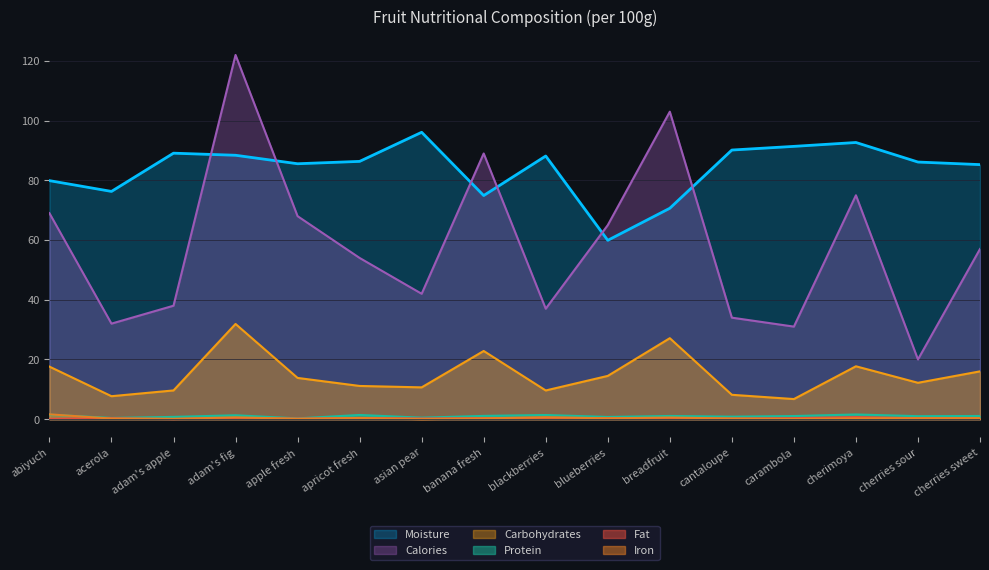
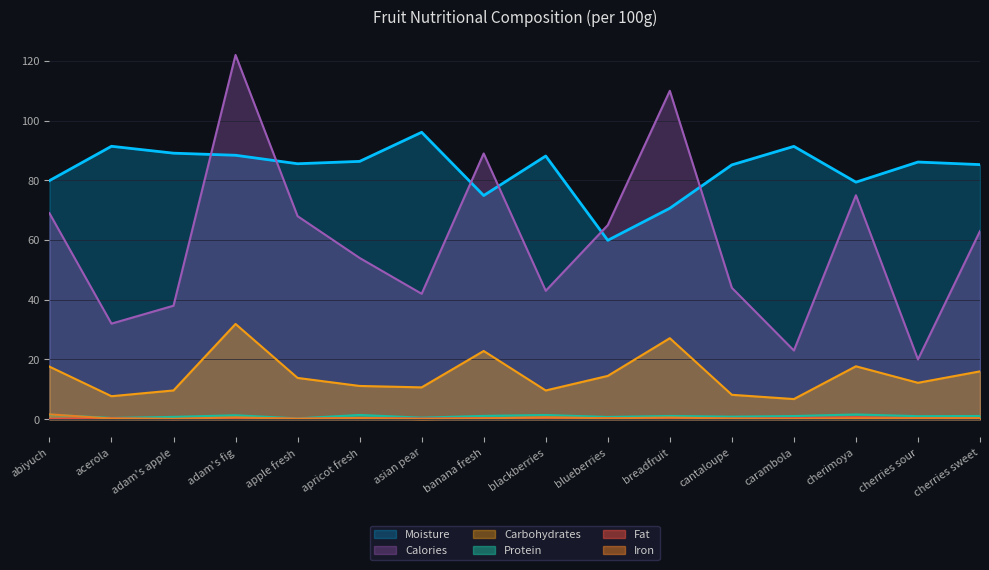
  {
    "Moisture": {
      "abiyuch": 80,
-     "acerola": 76,
+     "acerola": 91,
      "adam's apple": 89,
      "adam's fig": 88,
      "apple fresh": 86,
      "apricot fresh": 86,
      "asian pear": 96,
      "banana fresh": 75,
      "blackberries": 88,
      "blueberries": 60,
      "breadfruit": 71,
-     "cantaloupe": 90,
+     "cantaloupe": 85,
      "carambola": 91,
-     "cherimoya": 93,
+     "cherimoya": 79,
      "cherries sour": 86,
      "cherries sweet": 85
    },
    "Calories": {
      "abiyuch": 69,
      "acerola": 32,
      "adam's apple": 38,
      "adam's fig": 122,
      "apple fresh": 68,
      "apricot fresh": 54,
      "asian pear": 42,
      "banana fresh": 89,
-     "blackberries": 37,
+     "blackberries": 43,
      "blueberries": 65,
-     "breadfruit": 103,
-     "cantaloupe": 34,
-     "carambola": 31,
+     "breadfruit": 110,
+     "cantaloupe": 44,
+     "carambola": 23,
      "cherimoya": 75,
      "cherries sour": 20,
-     "cherries sweet": 57
+     "cherries sweet": 63
    },
    "Protein": {
      "apricot fresh": 1,
      "cherimoya": 2
    }
  }
